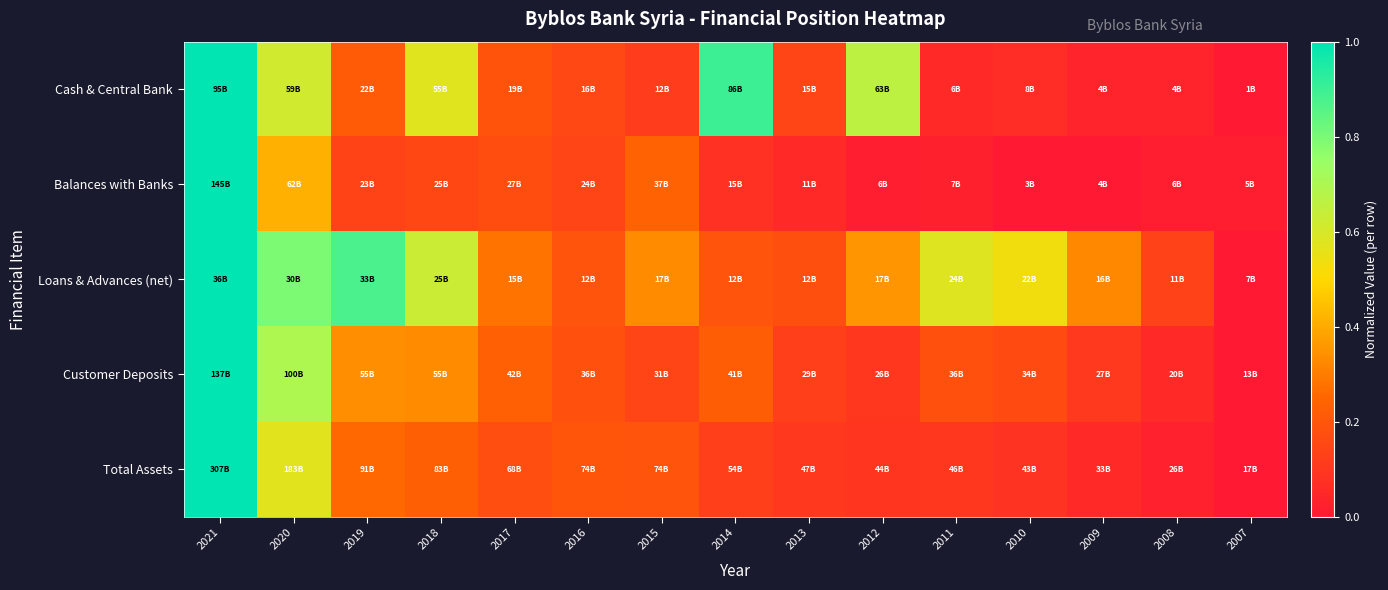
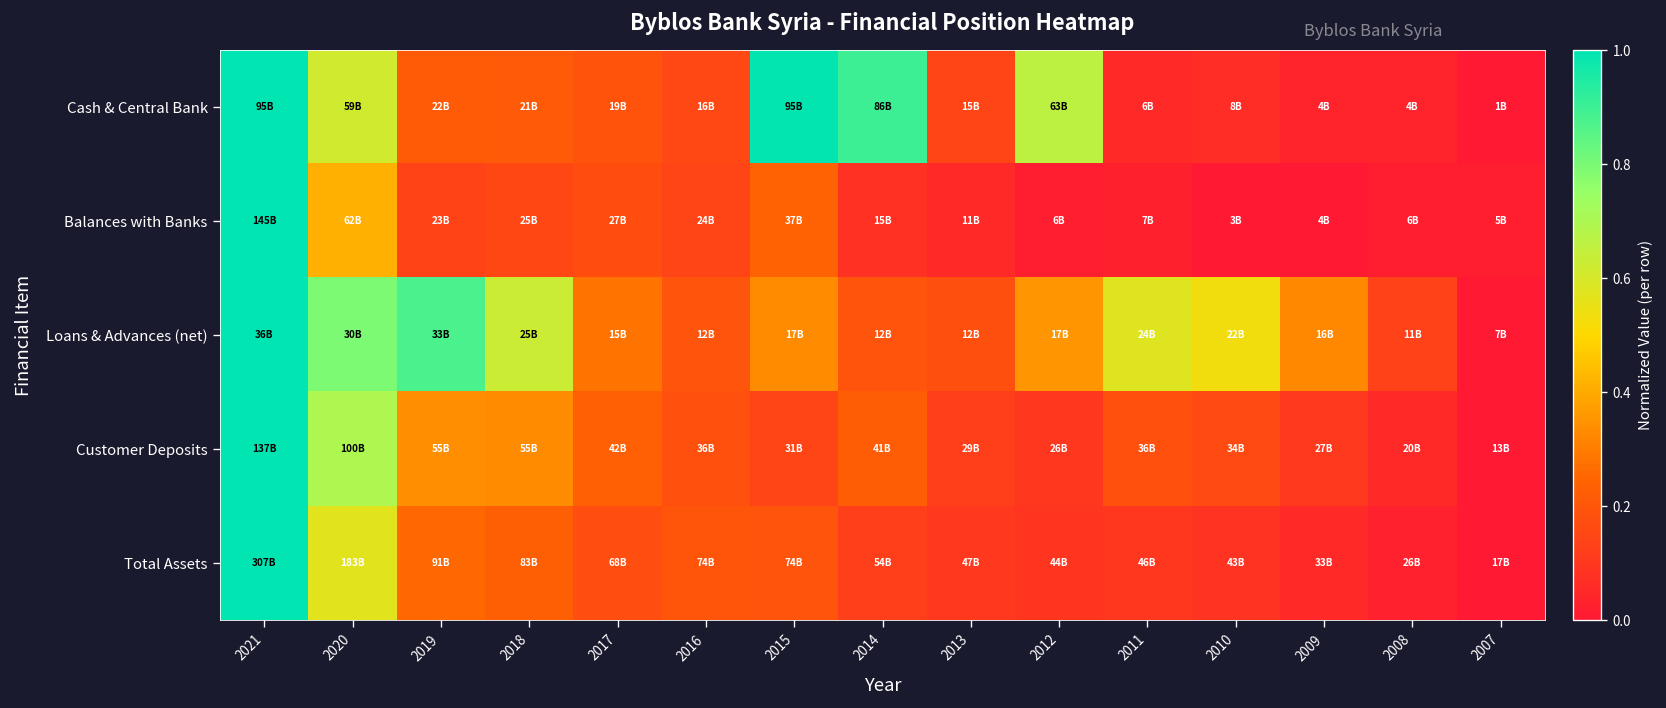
  {
    "Cash & Central Bank": {
      "2021": "95B",
      "2020": "59B",
      "2019": "22B",
-     "2018": "55B",
+     "2018": "21B",
      "2017": "19B",
      "2016": "16B",
-     "2015": "12B",
+     "2015": "95B",
      "2014": "86B",
      "2013": "15B",
      "2012": "63B",
      "2011": "6B",
      "2010": "8B",
      "2009": "4B",
      "2008": "4B",
      "2007": "1B"
    },
    "Balances with Banks": {
      "2021": "145B",
      "2020": "62B",
      "2019": "23B",
      "2018": "25B",
      "2017": "27B",
      "2016": "24B",
      "2015": "37B",
      "2014": "15B",
      "2013": "11B",
      "2012": "6B",
      "2011": "7B",
      "2010": "3B",
      "2009": "4B",
      "2008": "6B",
      "2007": "5B"
    },
    "Loans & Advances (net)": {
      "2021": "36B",
      "2020": "30B",
      "2019": "33B",
      "2018": "25B",
      "2017": "15B",
      "2016": "12B",
      "2015": "17B",
      "2014": "12B",
      "2013": "12B",
      "2012": "17B",
      "2011": "24B",
      "2010": "22B",
      "2009": "16B",
      "2008": "11B",
      "2007": "7B"
    },
    "Customer Deposits": {
      "2021": "137B",
      "2020": "100B",
      "2019": "55B",
      "2018": "55B",
      "2017": "42B",
      "2016": "36B",
      "2015": "31B",
      "2014": "41B",
      "2013": "29B",
      "2012": "26B",
      "2011": "36B",
      "2010": "34B",
      "2009": "27B",
      "2008": "20B",
      "2007": "13B"
    },
    "Total Assets": {
      "2021": "307B",
      "2020": "183B",
      "2019": "91B",
      "2018": "83B",
      "2017": "68B",
      "2016": "74B",
      "2015": "74B",
      "2014": "54B",
      "2013": "47B",
      "2012": "44B",
      "2011": "46B",
      "2010": "43B",
      "2009": "33B",
      "2008": "26B",
      "2007": "17B"
    }
  }
